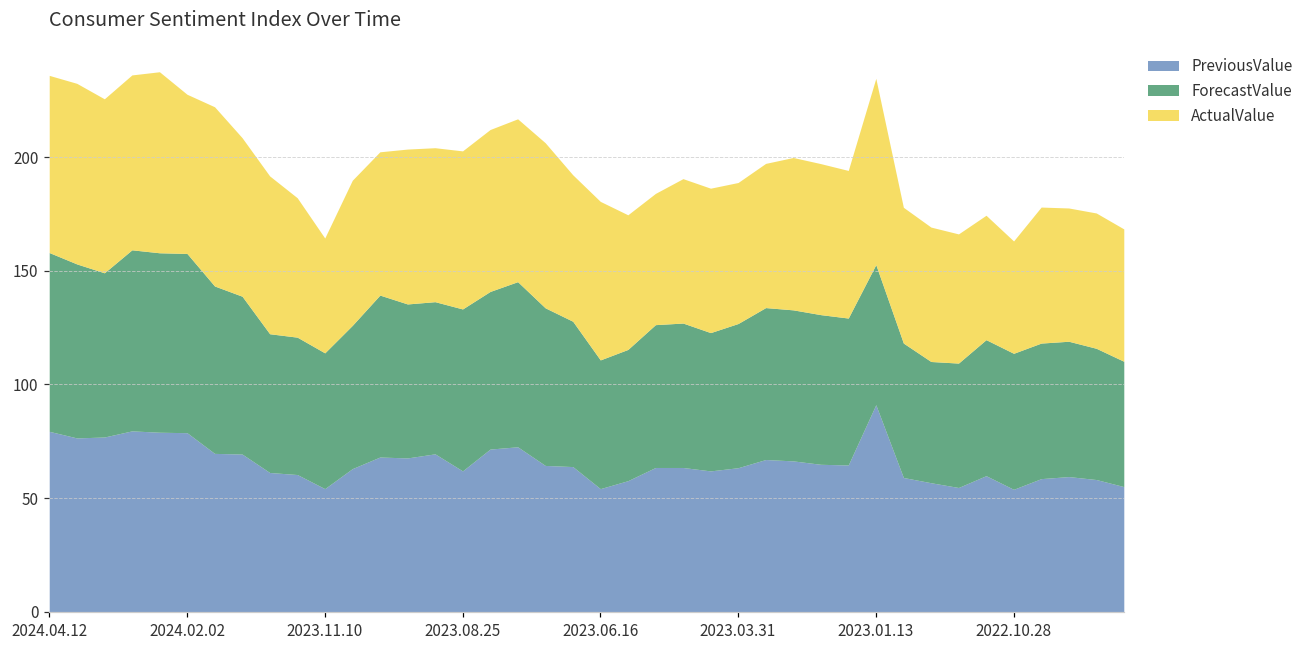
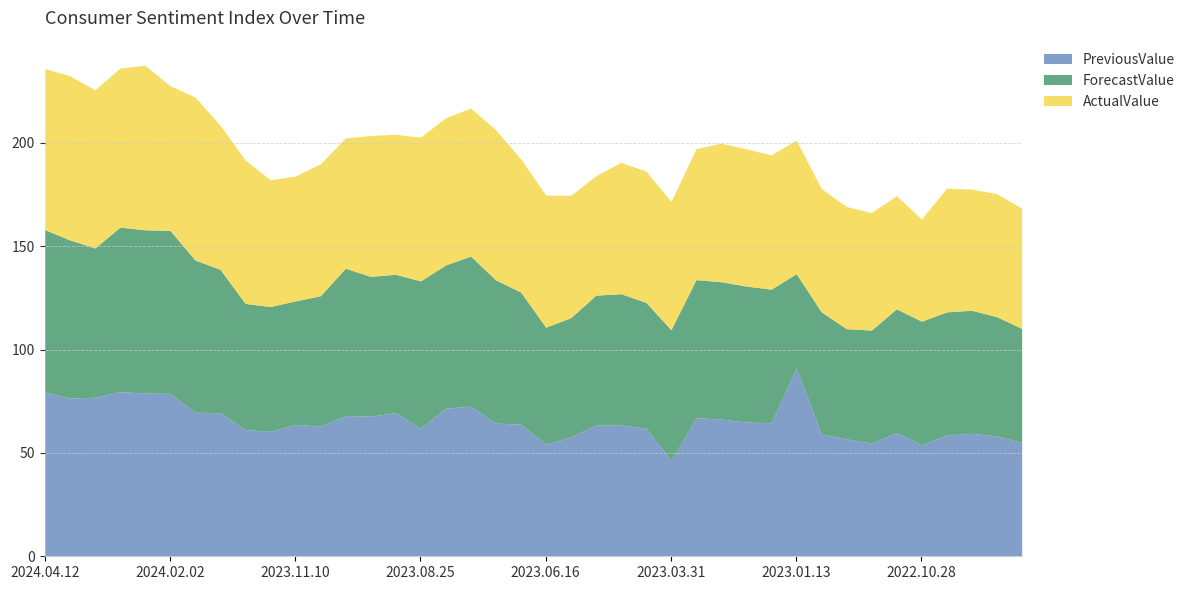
  {
    "PreviousValue": {
      "2024.04.12": 79,
      "2024.02.02": 79,
-     "2023.11.10": 54,
+     "2023.11.10": 64,
      "2023.08.25": 62,
      "2023.06.16": 54,
-     "2023.03.31": 63,
+     "2023.03.31": 46,
      "2023.01.13": 91,
      "2022.10.28": 54
    },
    "ForecastValue": {
      "2024.04.12": 79,
      "2024.02.02": 79,
      "2023.11.10": 60,
      "2023.08.25": 71,
      "2023.06.16": 57,
      "2023.03.31": 63,
-     "2023.01.13": 62,
+     "2023.01.13": 46,
      "2022.10.28": 60
    },
    "ActualValue": {
      "2024.04.12": 78,
      "2024.02.02": 70,
-     "2023.11.10": 51,
+     "2023.11.10": 60,
      "2023.08.25": 70,
-     "2023.06.16": 70,
+     "2023.06.16": 64,
      "2023.03.31": 62,
-     "2023.01.13": 82,
+     "2023.01.13": 65,
      "2022.10.28": 49
    }
  }
